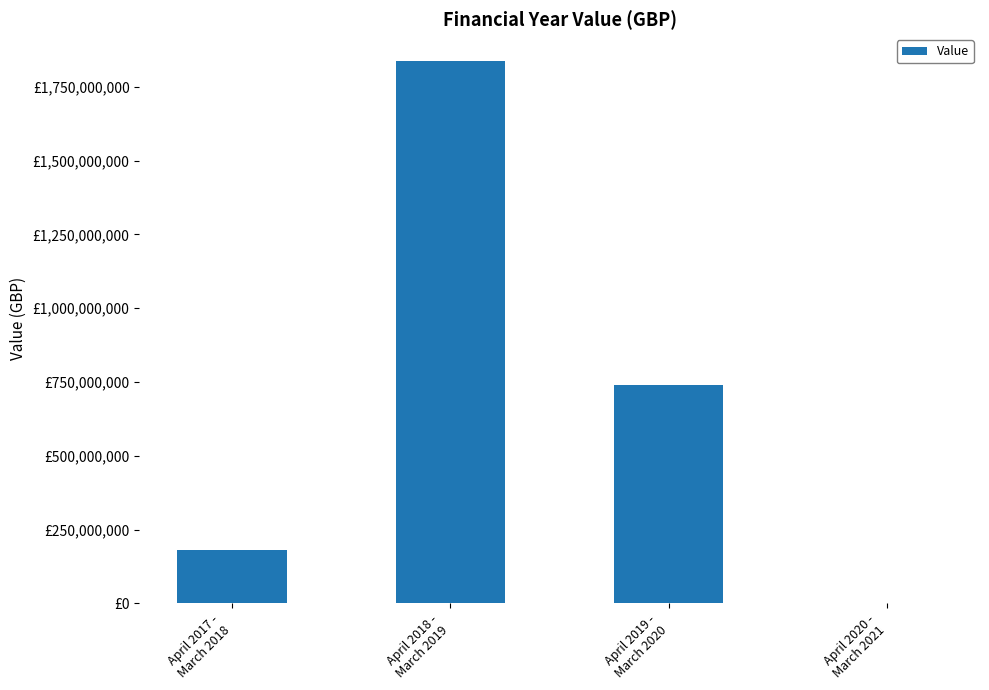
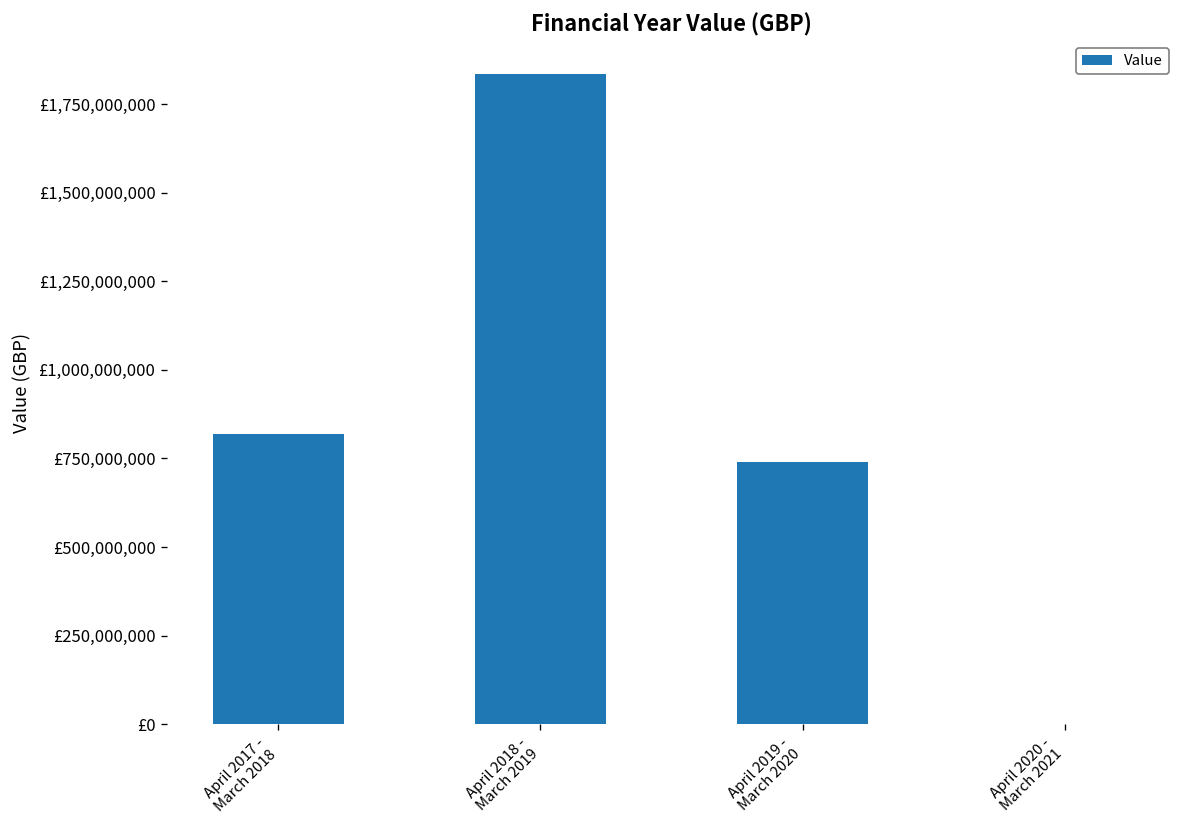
  {
-   "April 2017 - March 2018": "£180,000,000",
+   "April 2017 - March 2018": "£820,000,000",
    "April 2018 - March 2019": "£1,840,000,000",
    "April 2019 - March 2020": "£740,000,000",
    "April 2020 - March 2021": "£0"
  }
